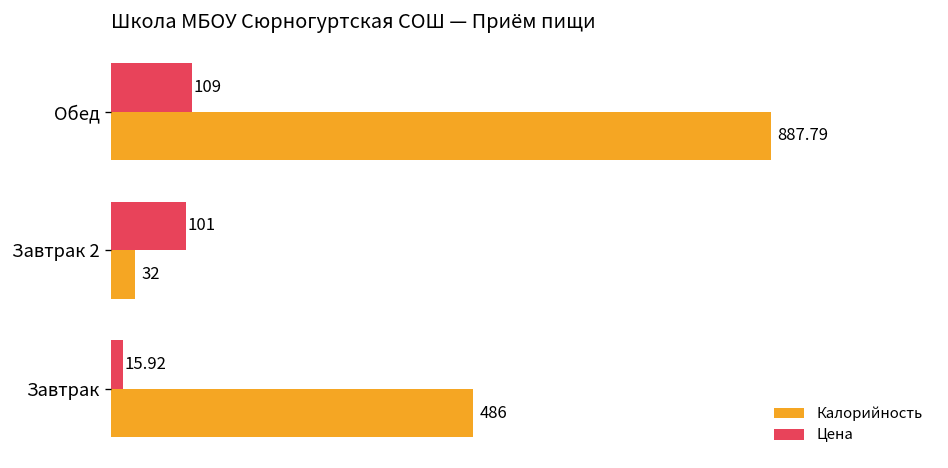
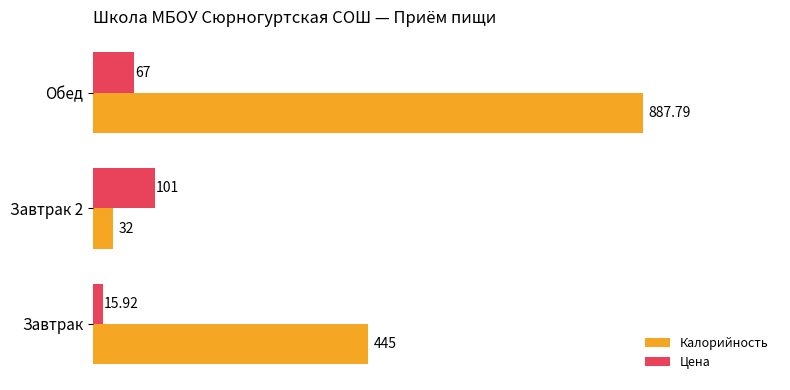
  {
    "Калорийность": {
      "Обед": 887.79,
      "Завтрак 2": 32,
-     "Завтрак": 486
+     "Завтрак": 445
    },
    "Цена": {
-     "Обед": 109,
+     "Обед": 67,
      "Завтрак 2": 101,
      "Завтрак": 15.92
    }
  }
